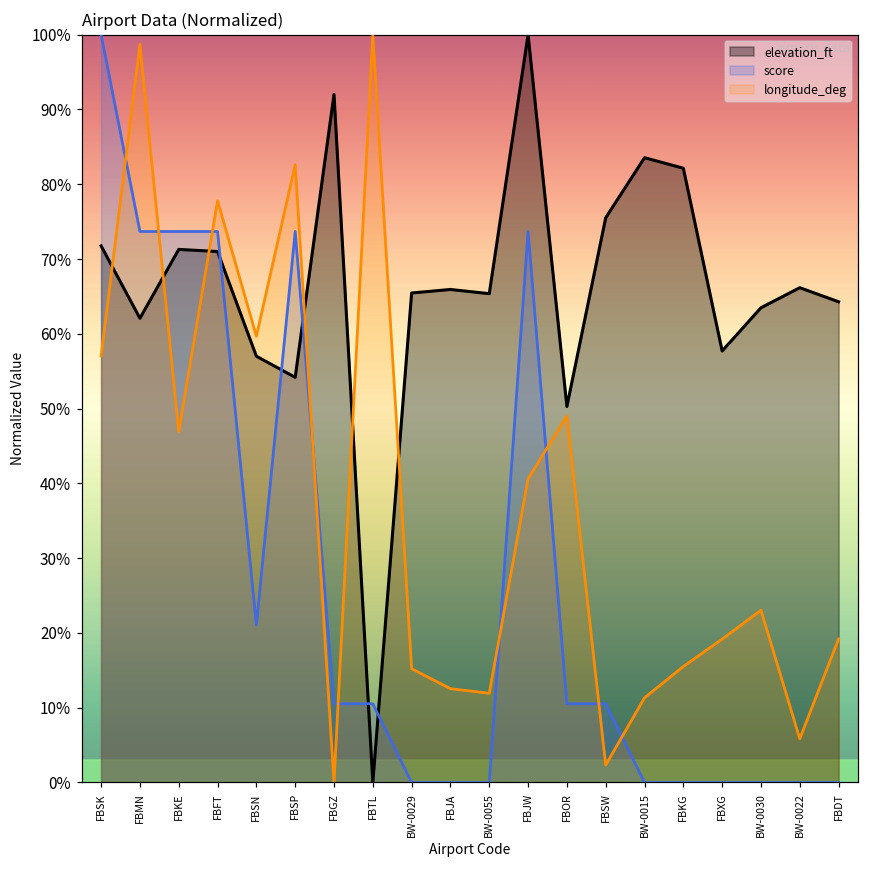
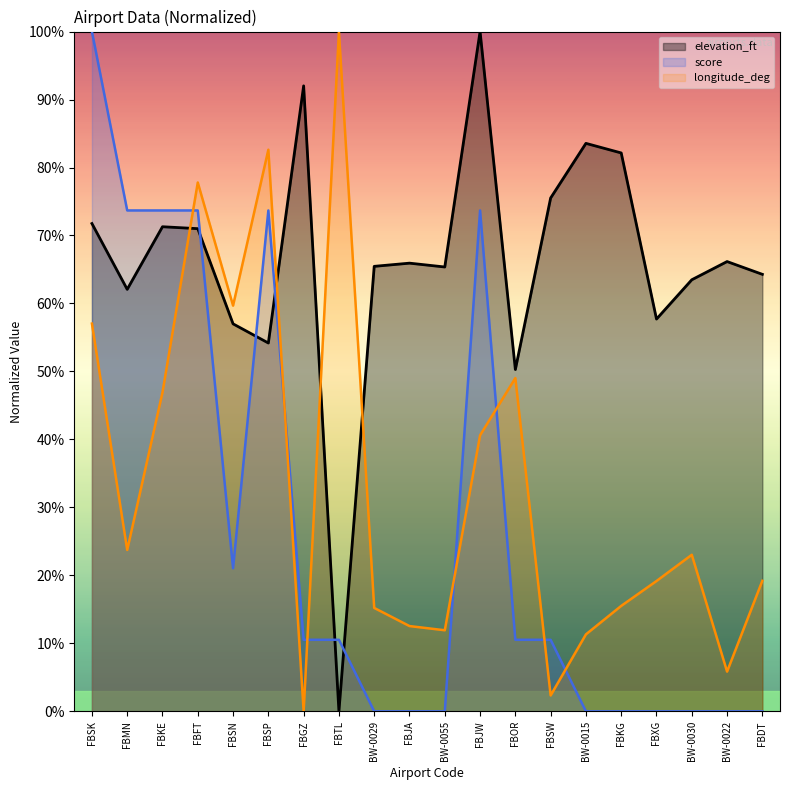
  {
    "elevation_ft": {
      "FBSK": "72%",
      "FBMN": "62%",
      "FBKE": "71%",
      "FBFT": "71%",
      "FBSN": "57%",
      "FBSP": "54%",
      "FBGZ": "92%",
      "BW-0029": "65%",
      "FBJA": "66%",
      "BW-0055": "65%",
      "FBJW": "100%",
      "FBOR": "50%",
      "FBSW": "76%",
      "BW-0015": "84%",
      "FBKG": "82%",
      "FBXG": "58%",
      "BW-0030": "63%",
      "BW-0022": "66%",
      "FBDT": "64%"
    },
    "score": {
      "FBSK": "100%",
      "FBMN": "74%",
      "FBKE": "74%",
      "FBFT": "74%",
      "FBSN": "21%",
      "FBSP": "74%",
      "FBGZ": "11%",
      "FBTL": "11%",
      "FBJW": "74%",
      "FBOR": "11%",
      "FBSW": "11%"
    },
    "longitude_deg": {
      "FBSK": "57%",
-     "FBMN": "99%",
+     "FBMN": "24%",
      "FBKE": "47%",
      "FBFT": "78%",
      "FBSN": "60%",
      "FBSP": "83%",
      "FBTL": "100%",
      "BW-0029": "15%",
      "FBJA": "13%",
      "BW-0055": "12%",
      "FBJW": "41%",
      "FBOR": "49%",
      "BW-0015": "11%",
      "FBKG": "16%",
      "FBXG": "19%",
      "BW-0030": "23%",
      "BW-0022": "6%",
      "FBDT": "19%"
    }
  }
